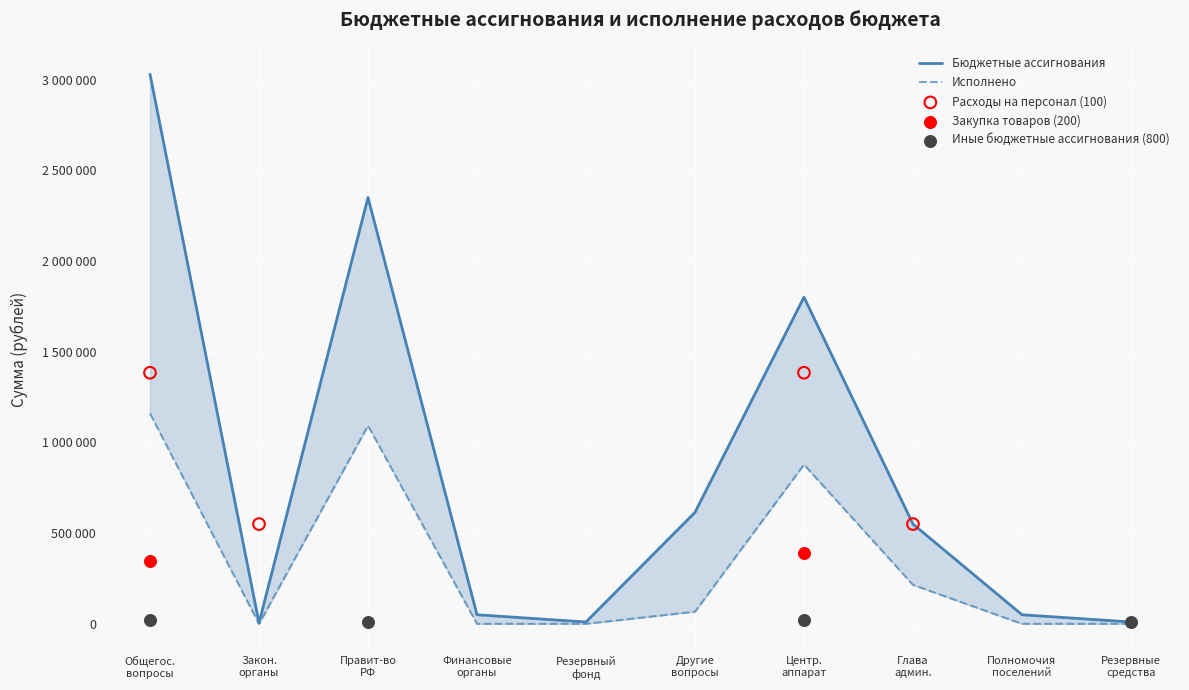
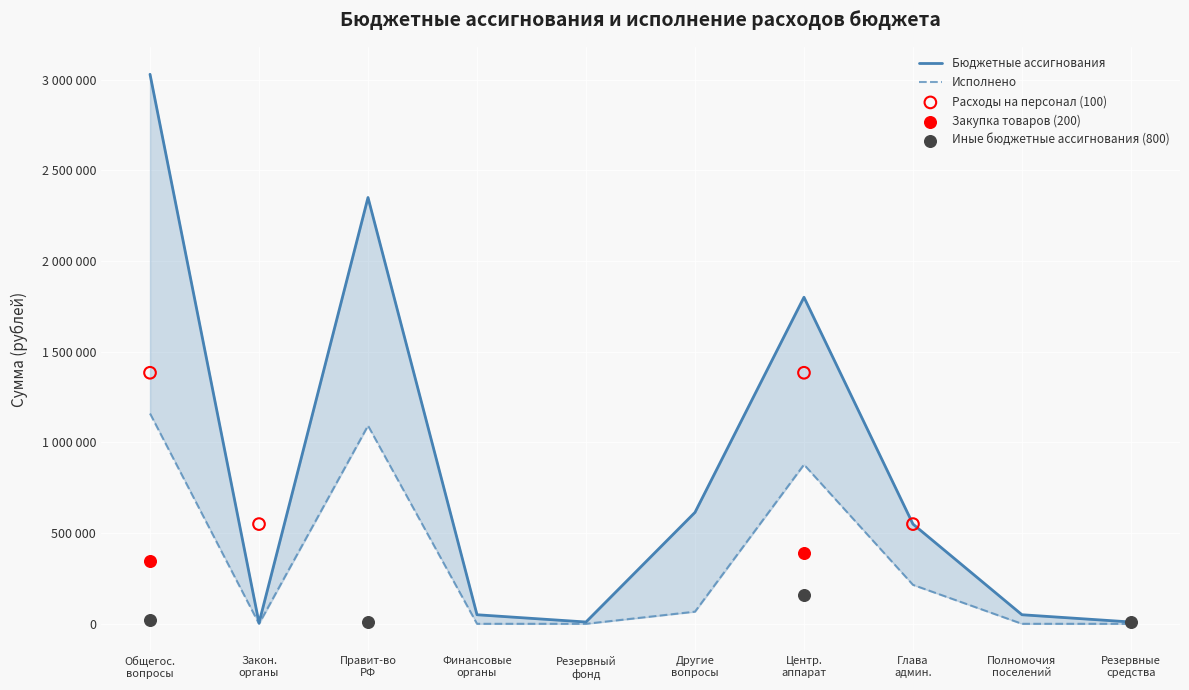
  {
    "Иные бюджетные ассигнования (800)": {
-     "Центр. аппарат": 20000
+     "Центр. аппарат": 160000
    }
  }
